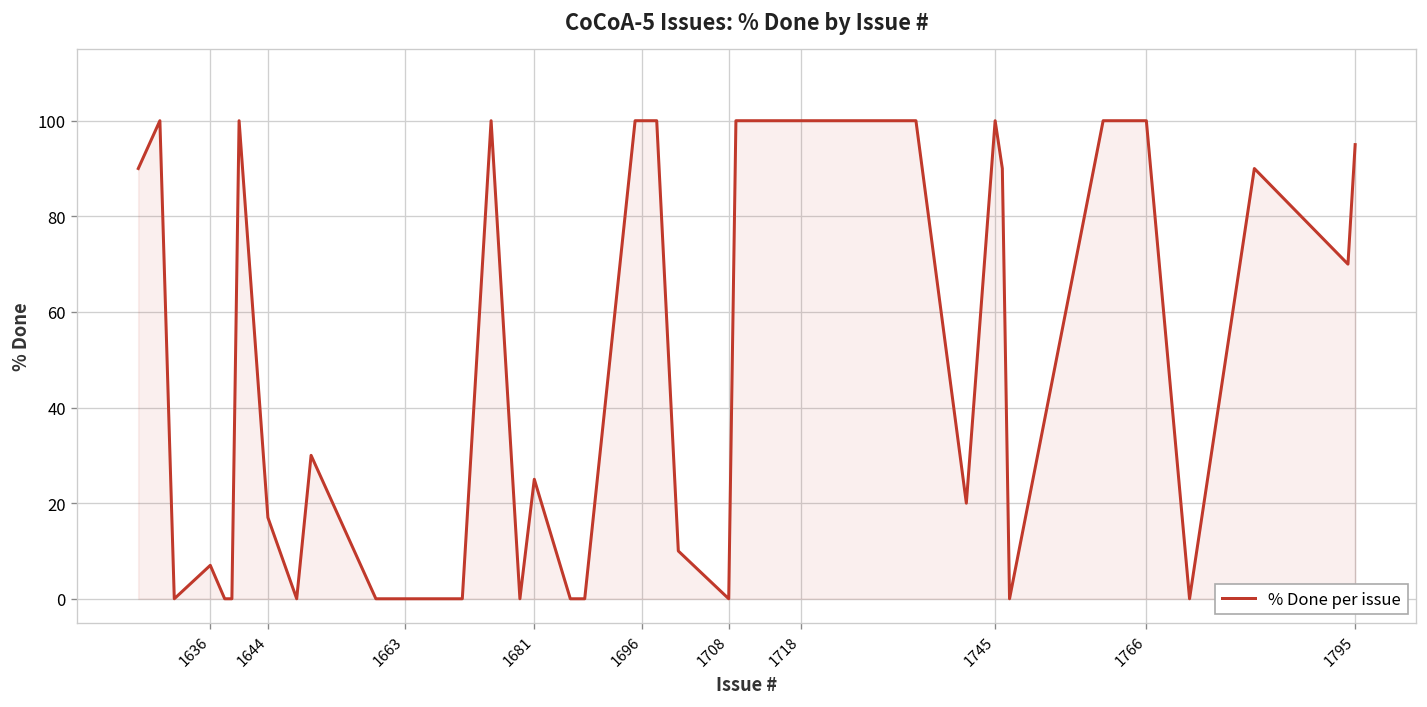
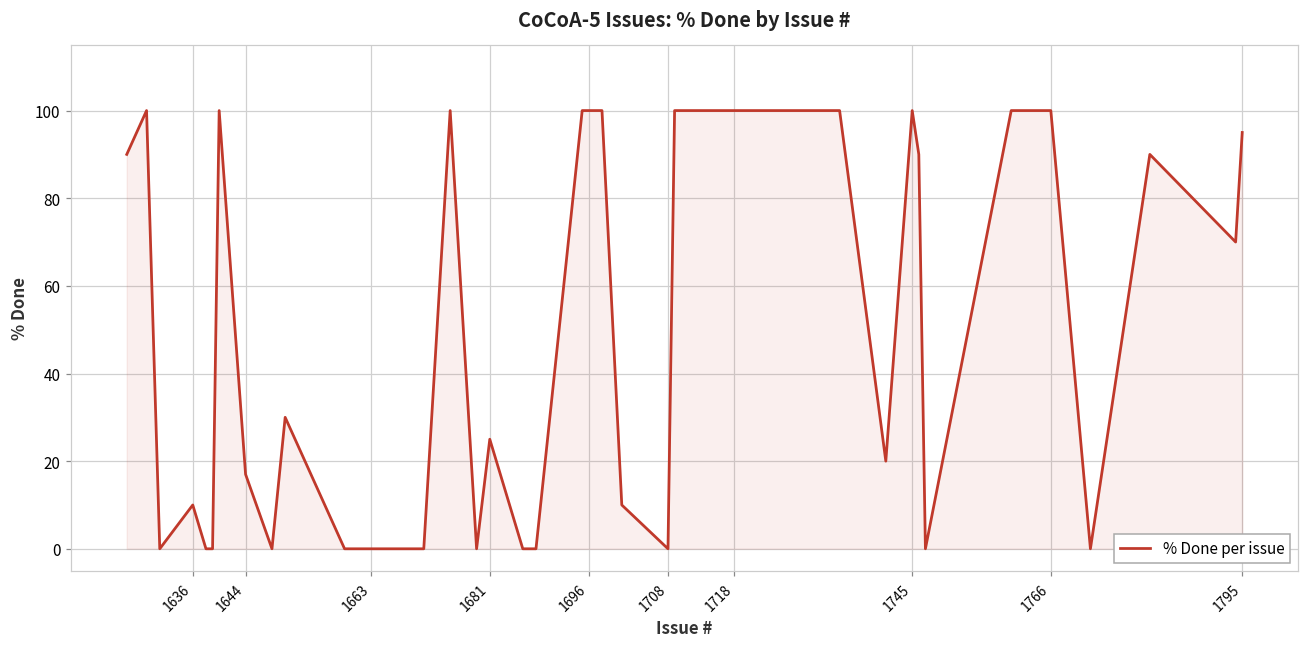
  {
-   "1636": 7,
+   "1636": 10,
    "1644": 17,
    "1663": 0,
    "1681": 25,
    "1696": 100,
    "1708": 0,
    "1718": 100,
    "1745": 100,
    "1766": 100,
    "1795": 95
  }
